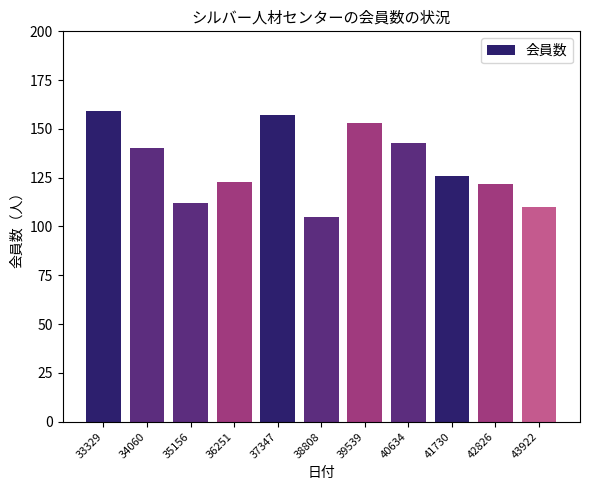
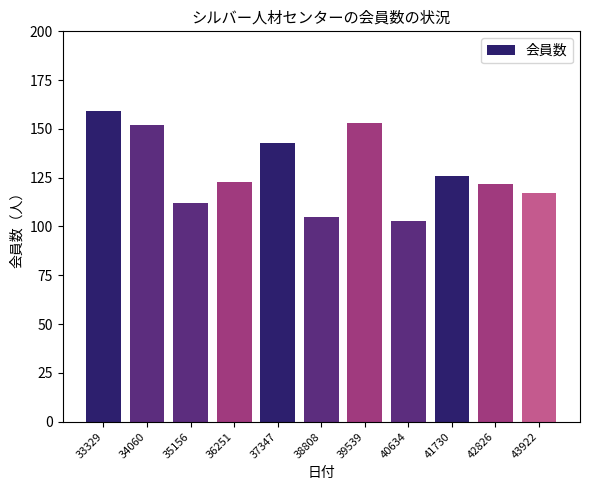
  {
    "33329": 159,
-   "34060": 140,
+   "34060": 152,
    "35156": 112,
    "36251": 123,
-   "37347": 157,
+   "37347": 143,
    "38808": 105,
    "39539": 153,
-   "40634": 143,
+   "40634": 103,
    "41730": 126,
    "42826": 122,
-   "43922": 110
+   "43922": 117
  }
